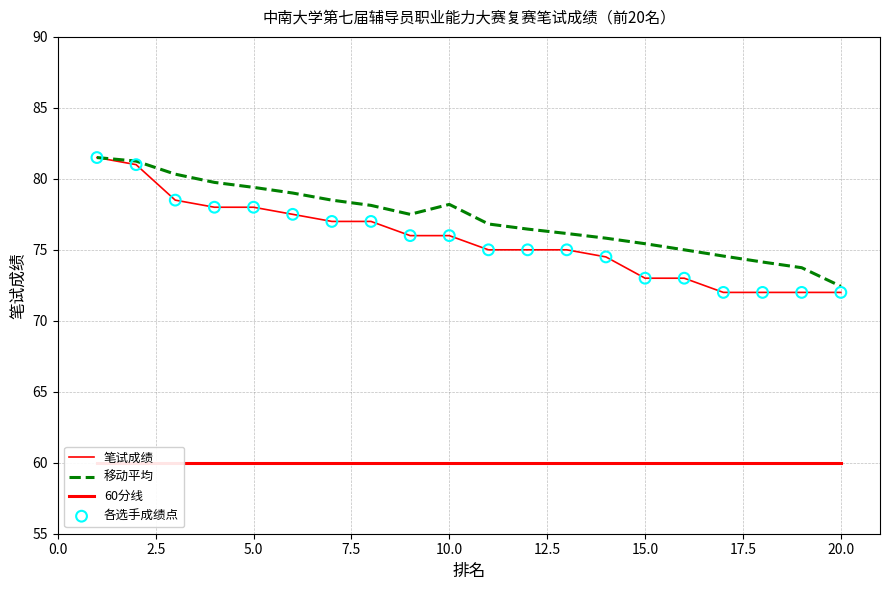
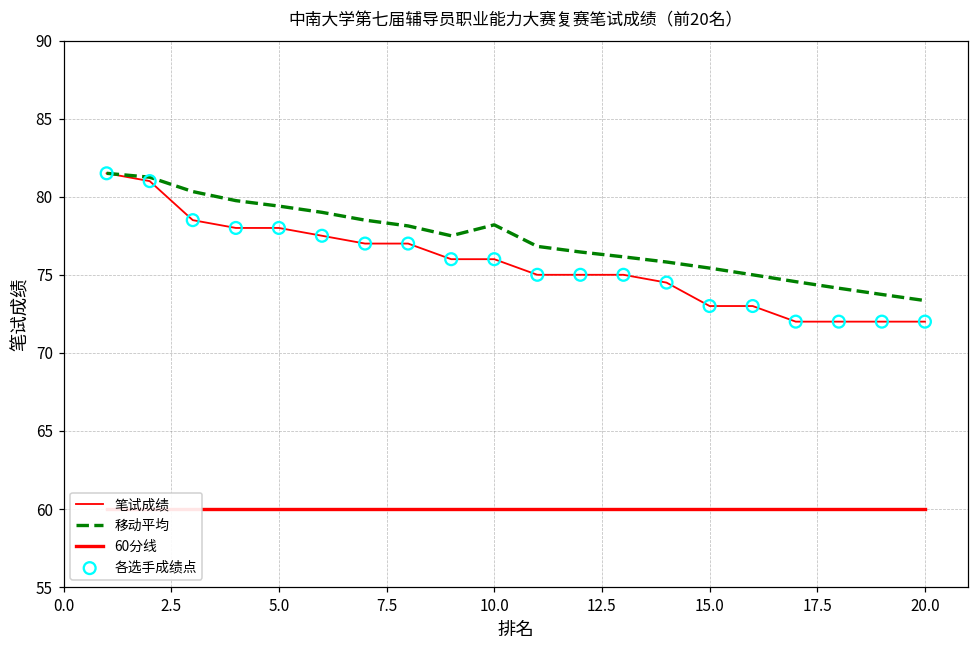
  {
    "移动平均": {
      "5.0": 79.4,
      "10.0": 78.2,
      "15.0": 75.4,
-     "20.0": 72.4
+     "20.0": 73.4
    },
    "60分线": {
      "5.0": 60.0,
      "10.0": 60.0,
      "15.0": 60.0,
      "20.0": 60.0
    }
  }
